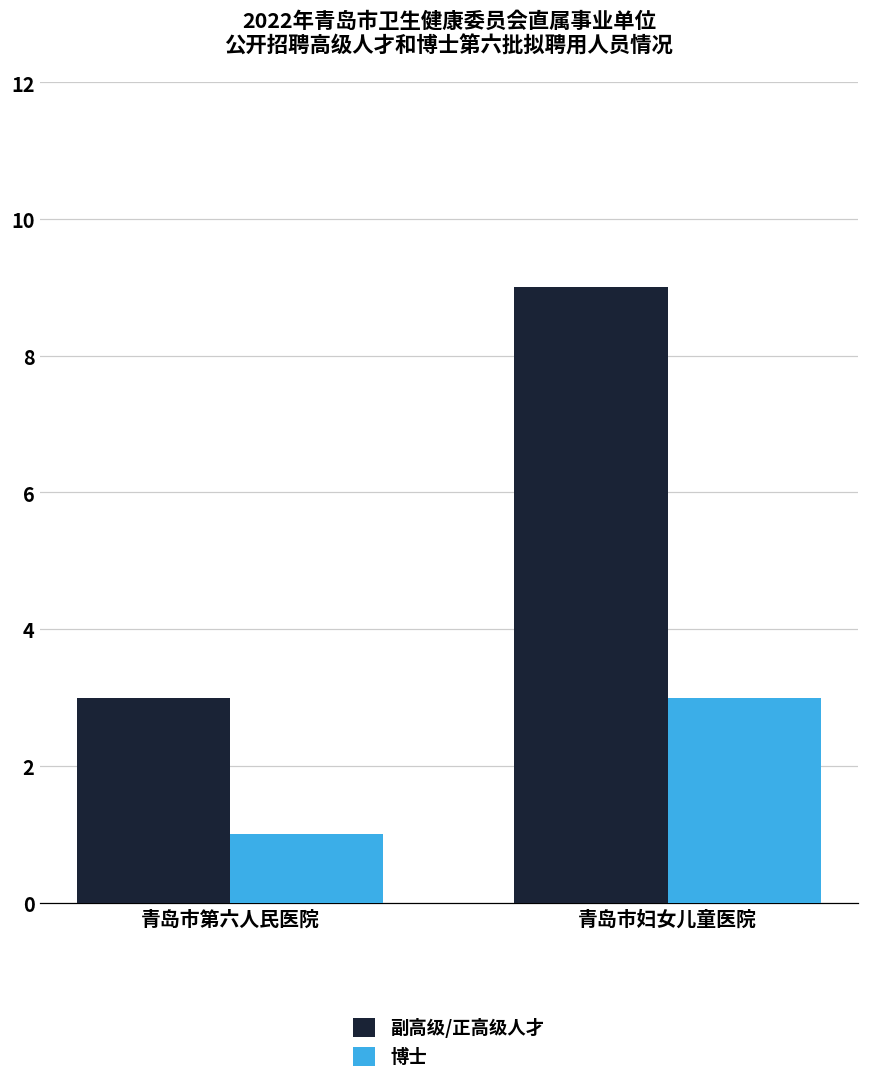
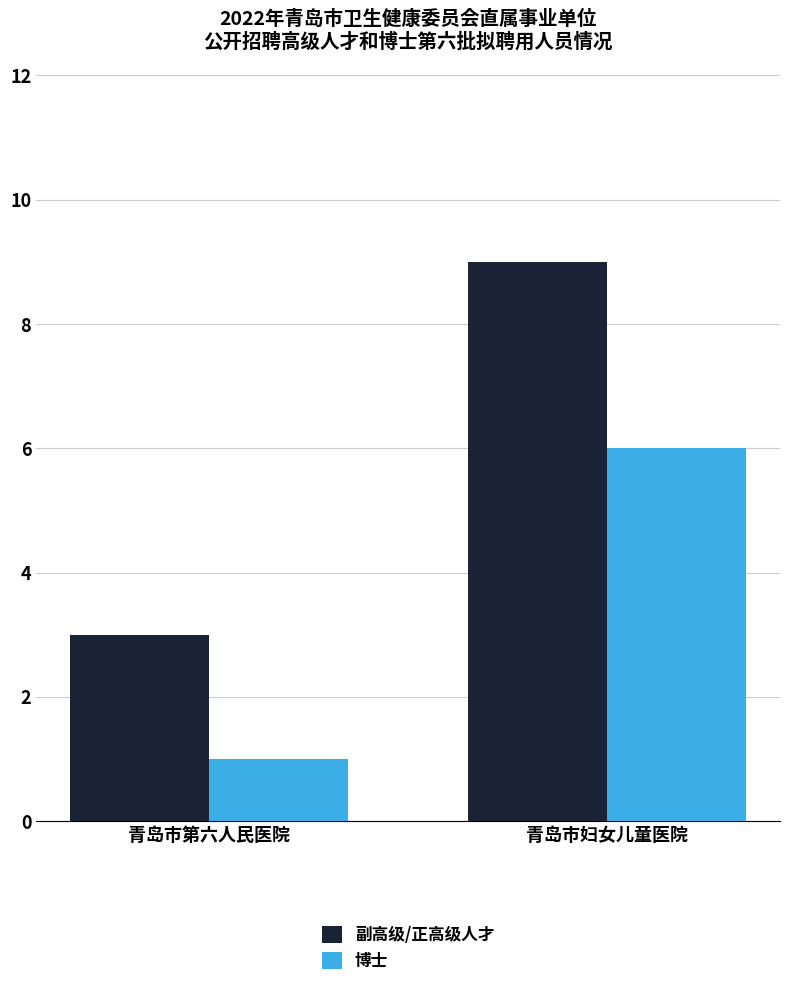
  {
    "副高级/正高级人才": {
      "青岛市第六人民医院": 3,
      "青岛市妇女儿童医院": 9
    },
    "博士": {
      "青岛市第六人民医院": 1,
-     "青岛市妇女儿童医院": 3
+     "青岛市妇女儿童医院": 6
    }
  }
